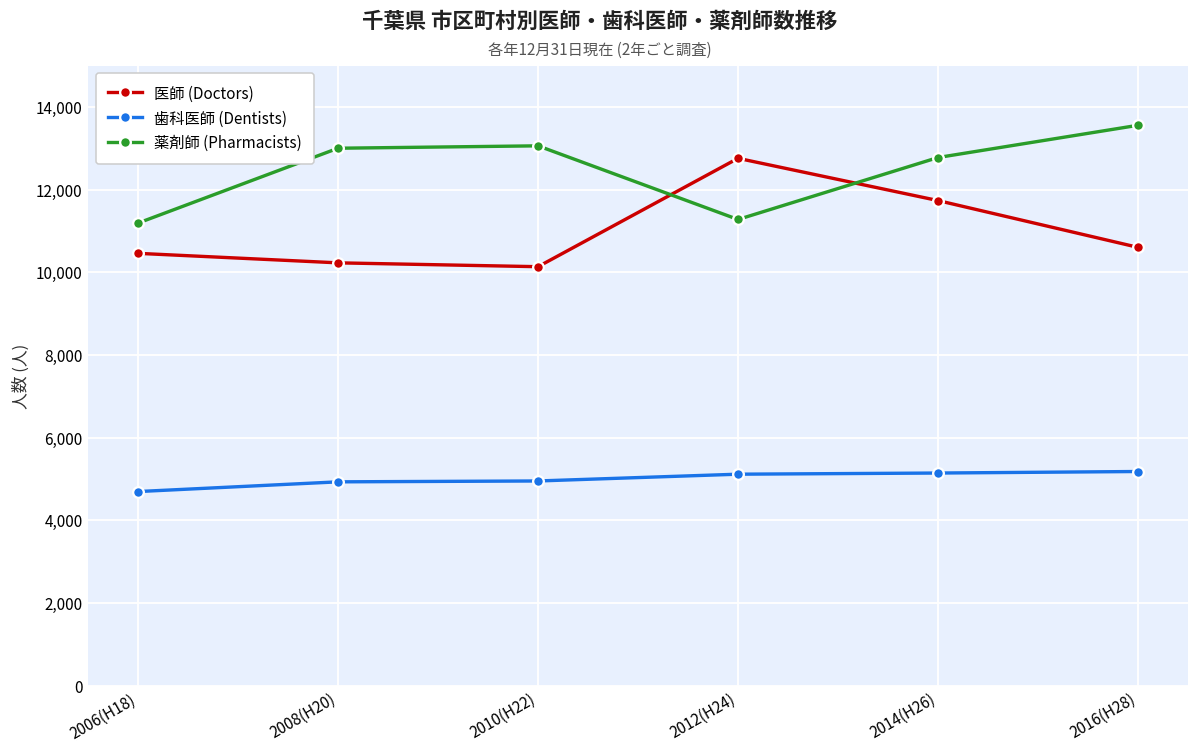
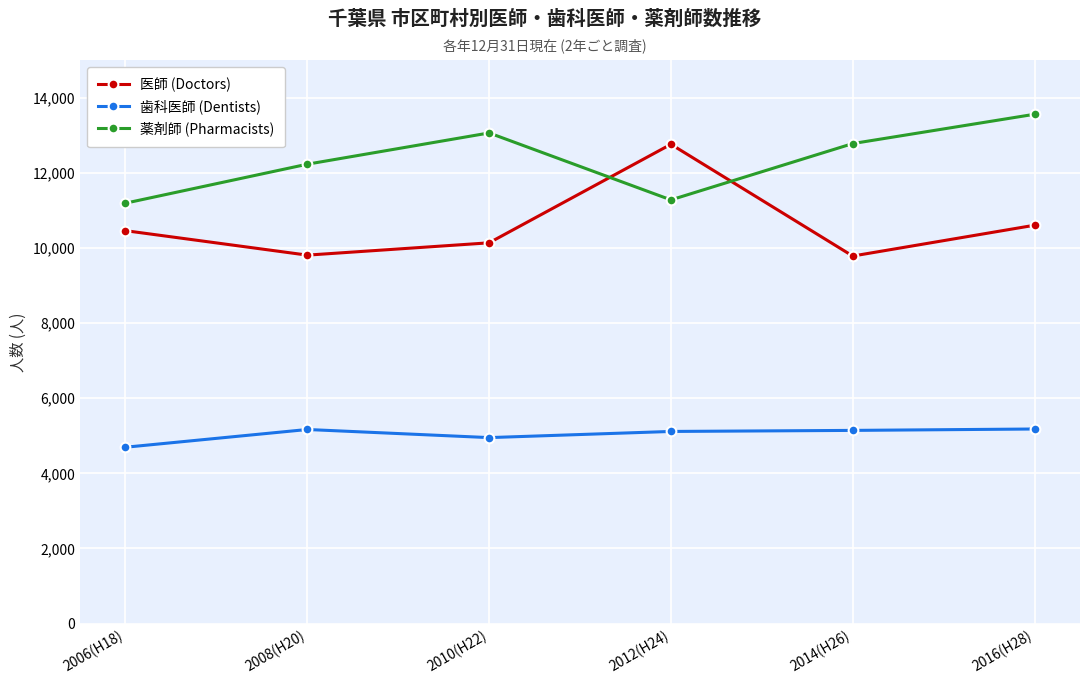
  {
    "医師 (Doctors)": {
      "2006(H18)": "10,500",
-     "2008(H20)": "10,200",
+     "2008(H20)": "9,800",
      "2010(H22)": "10,100",
      "2012(H24)": "12,800",
-     "2014(H26)": "11,700",
+     "2014(H26)": "9,800",
      "2016(H28)": "10,600"
    },
    "歯科医師 (Dentists)": {
      "2006(H18)": "4,700",
-     "2008(H20)": "4,900",
+     "2008(H20)": "5,200",
      "2010(H22)": "5,000",
      "2012(H24)": "5,100",
      "2014(H26)": "5,100",
      "2016(H28)": "5,200"
    },
    "薬剤師 (Pharmacists)": {
      "2006(H18)": "11,200",
-     "2008(H20)": "13,000",
+     "2008(H20)": "12,200",
      "2010(H22)": "13,100",
      "2012(H24)": "11,300",
      "2014(H26)": "12,800",
      "2016(H28)": "13,600"
    }
  }
